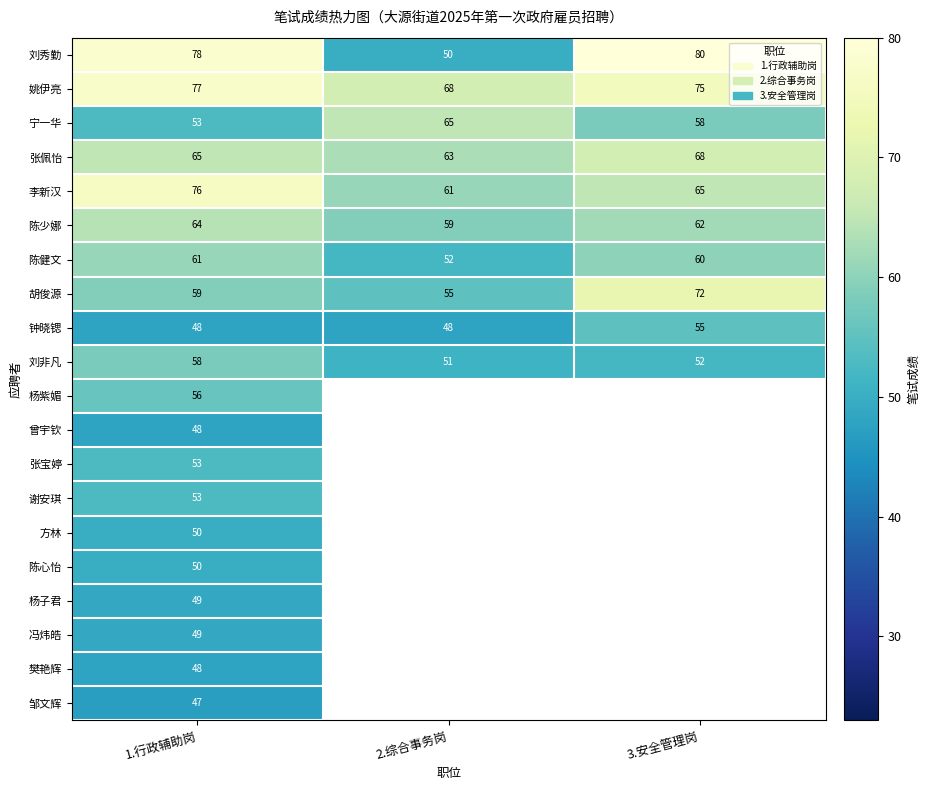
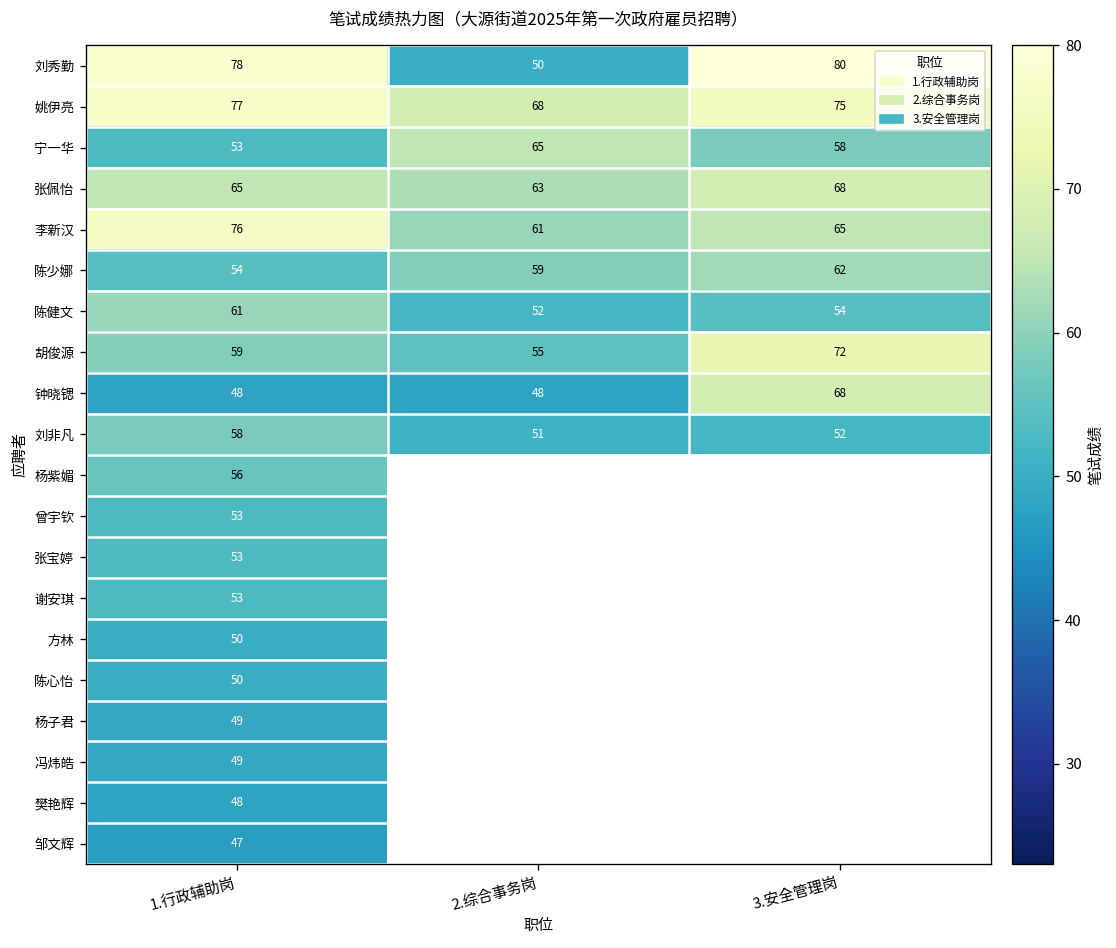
  {
    "刘秀勤": {
      "1.行政辅助岗": 78,
      "2.综合事务岗": 50,
      "3.安全管理岗": 80
    },
    "姚伊亮": {
      "1.行政辅助岗": 77,
      "2.综合事务岗": 68,
      "3.安全管理岗": 75
    },
    "宁一华": {
      "1.行政辅助岗": 53,
      "2.综合事务岗": 65,
      "3.安全管理岗": 58
    },
    "张佩怡": {
      "1.行政辅助岗": 65,
      "2.综合事务岗": 63,
      "3.安全管理岗": 68
    },
    "李新汉": {
      "1.行政辅助岗": 76,
      "2.综合事务岗": 61,
      "3.安全管理岗": 65
    },
    "陈少娜": {
-     "1.行政辅助岗": 64,
+     "1.行政辅助岗": 54,
      "2.综合事务岗": 59,
      "3.安全管理岗": 62
    },
    "陈健文": {
      "1.行政辅助岗": 61,
      "2.综合事务岗": 52,
-     "3.安全管理岗": 60
+     "3.安全管理岗": 54
    },
    "胡俊源": {
      "1.行政辅助岗": 59,
      "2.综合事务岗": 55,
      "3.安全管理岗": 72
    },
    "钟晓锶": {
      "1.行政辅助岗": 48,
      "2.综合事务岗": 48,
-     "3.安全管理岗": 55
+     "3.安全管理岗": 68
    },
    "刘非凡": {
      "1.行政辅助岗": 58,
      "2.综合事务岗": 51,
      "3.安全管理岗": 52
    },
    "杨紫媚": {
      "1.行政辅助岗": 56
    },
    "曾宇钦": {
-     "1.行政辅助岗": 48
+     "1.行政辅助岗": 53
    },
    "张宝婷": {
      "1.行政辅助岗": 53
    },
    "谢安琪": {
      "1.行政辅助岗": 53
    },
    "方林": {
      "1.行政辅助岗": 50
    },
    "陈心怡": {
      "1.行政辅助岗": 50
    },
    "杨子君": {
      "1.行政辅助岗": 49
    },
    "冯炜皓": {
      "1.行政辅助岗": 49
    },
    "樊艳辉": {
      "1.行政辅助岗": 48
    },
    "邹文辉": {
      "1.行政辅助岗": 47
    }
  }
